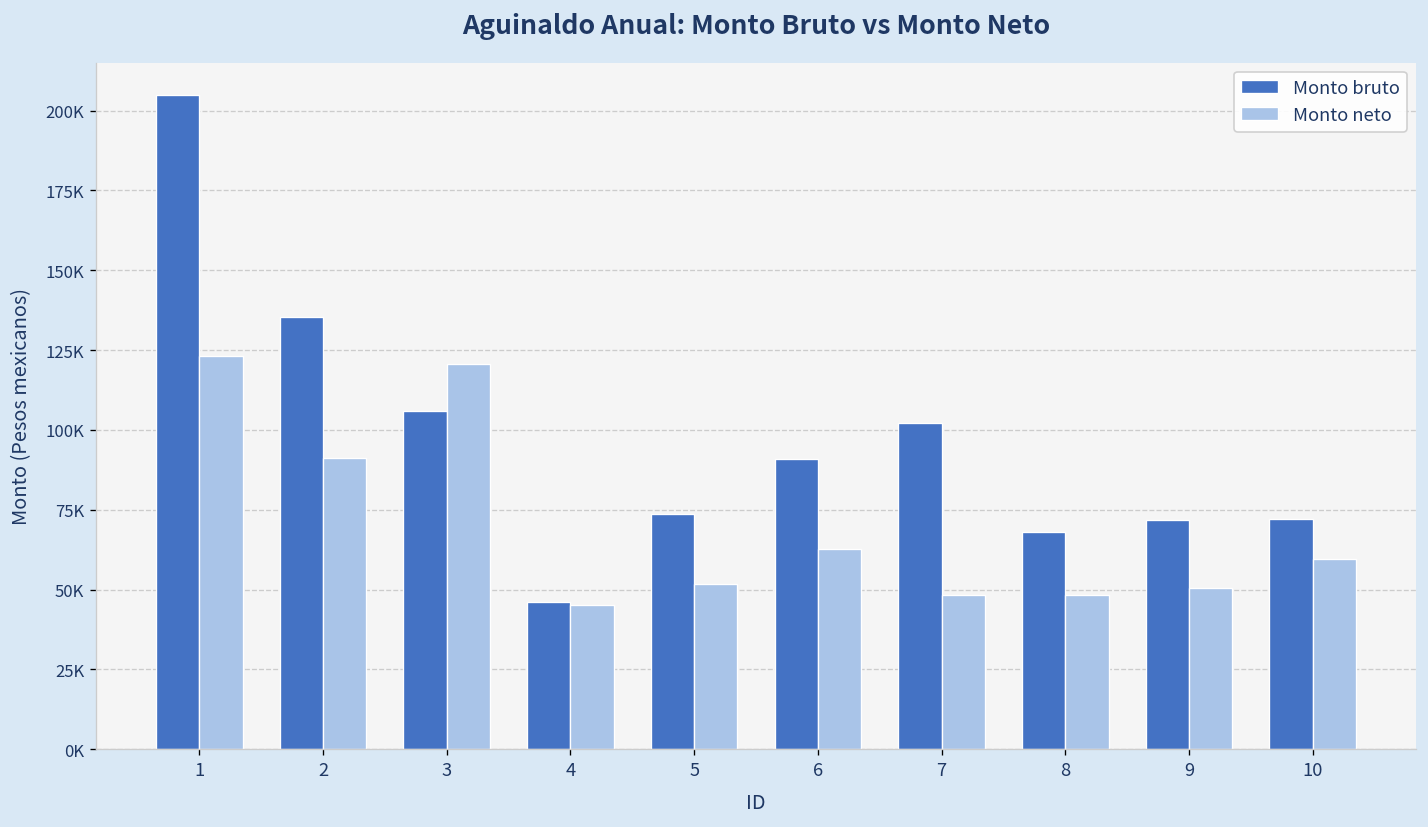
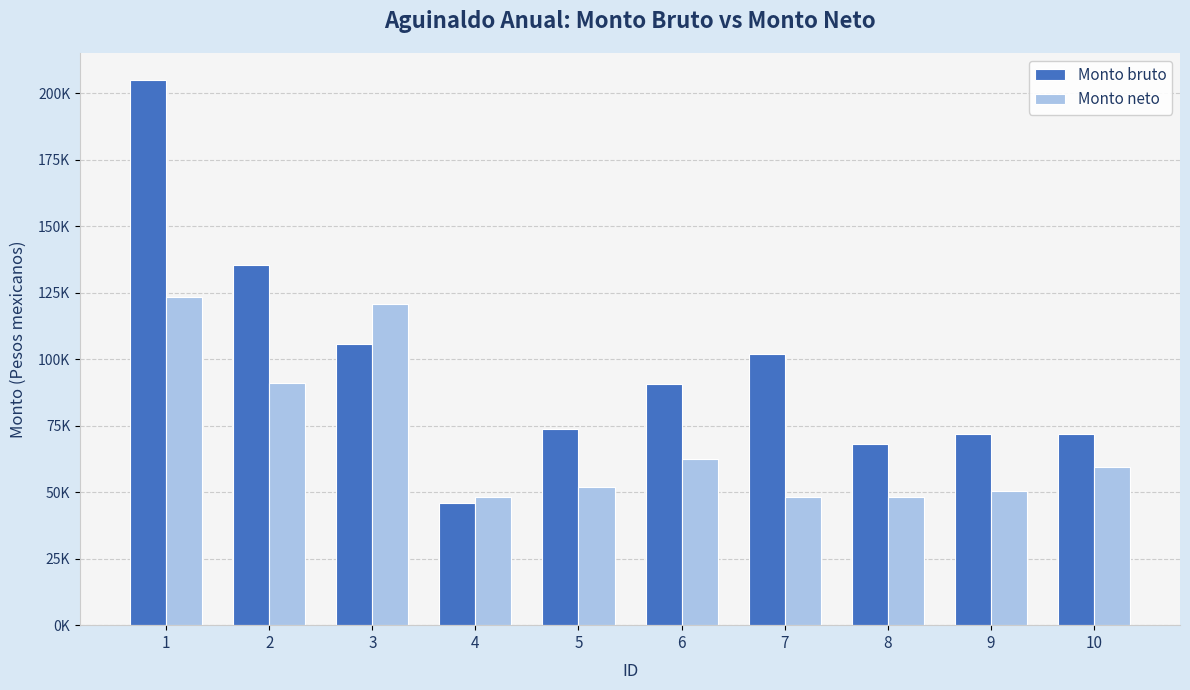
  {
    "Monto bruto": {
      "1": 205000,
      "2": 135000,
      "3": 106000,
      "4": 46000,
      "5": 74000,
      "6": 91000,
      "7": 102000,
      "8": 68000,
      "9": 72000,
      "10": 72000
    },
    "Monto neto": {
      "1": 123000,
      "2": 91000,
      "3": 121000,
-     "4": 45000,
+     "4": 48000,
      "5": 52000,
      "6": 63000,
      "7": 48000,
      "8": 48000,
      "9": 51000,
      "10": 60000
    }
  }
